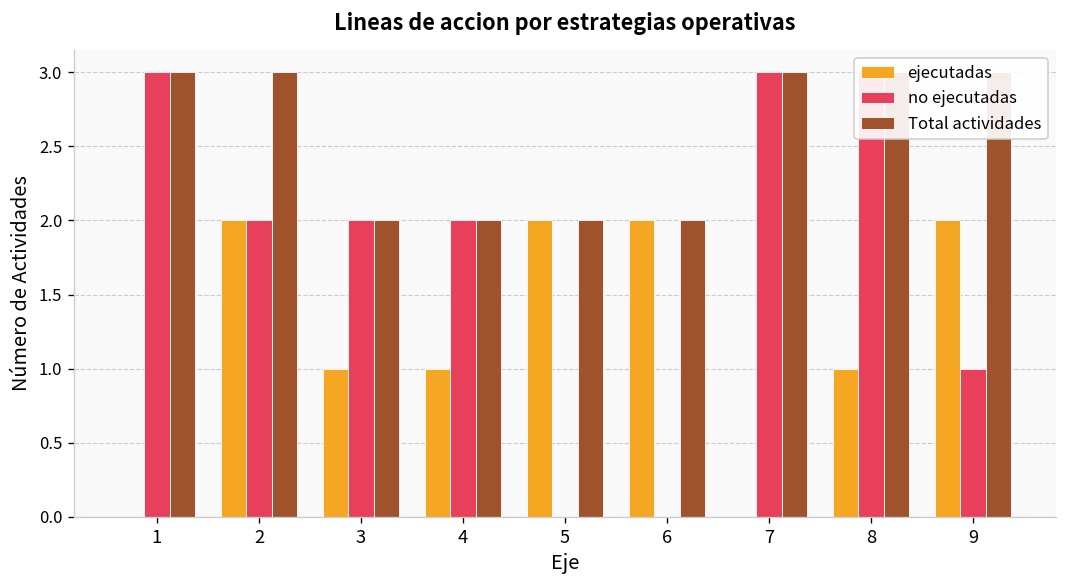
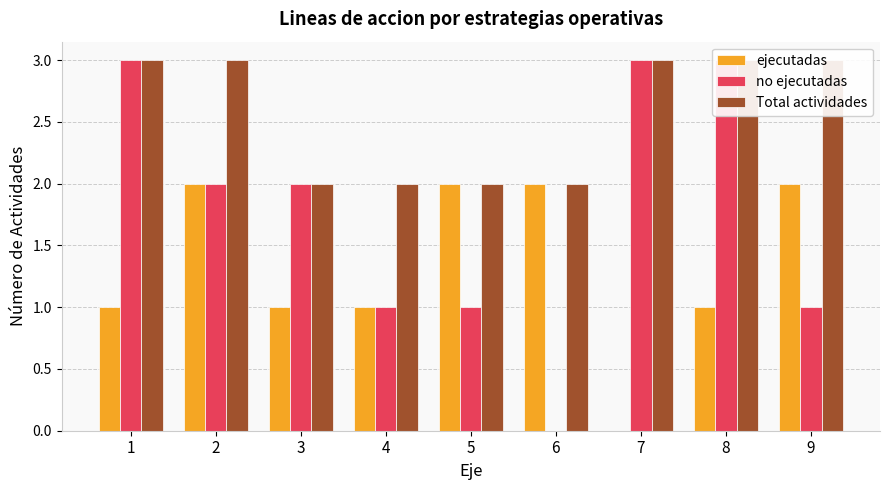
  {
    "ejecutadas": {
-     "1": 0,
+     "1": 1,
      "2": 2,
      "3": 1,
      "4": 1,
      "5": 2,
      "6": 2,
      "7": 0,
      "8": 1,
      "9": 2
    },
    "no ejecutadas": {
      "1": 3,
      "2": 2,
      "3": 2,
-     "4": 2,
-     "5": 0,
+     "4": 1,
+     "5": 1,
      "6": 0,
      "7": 3,
      "9": 1
    },
    "Total actividades": {
      "1": 3,
      "2": 3,
      "3": 2,
      "4": 2,
      "5": 2,
      "6": 2,
      "7": 3
    }
  }
